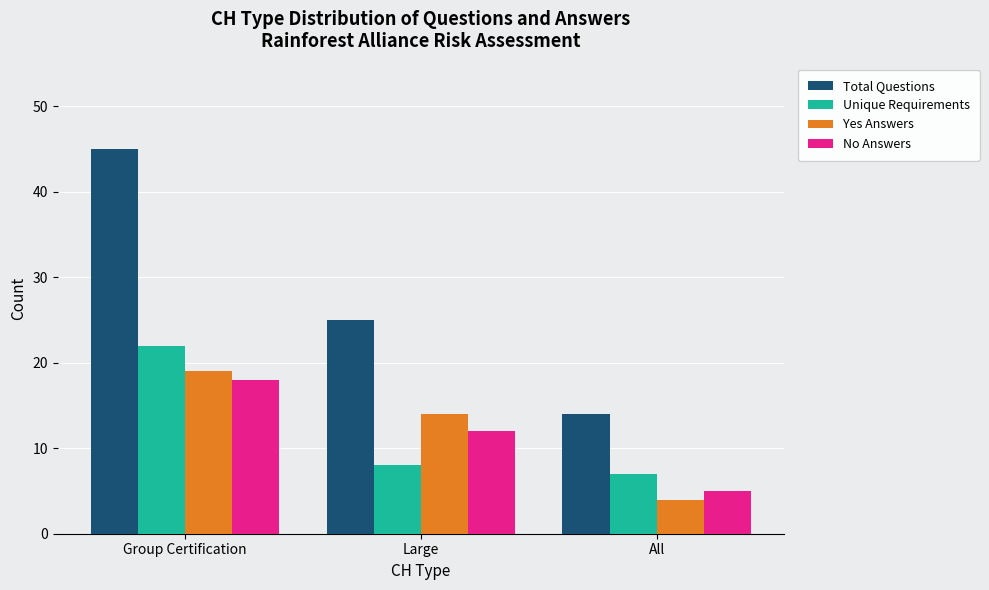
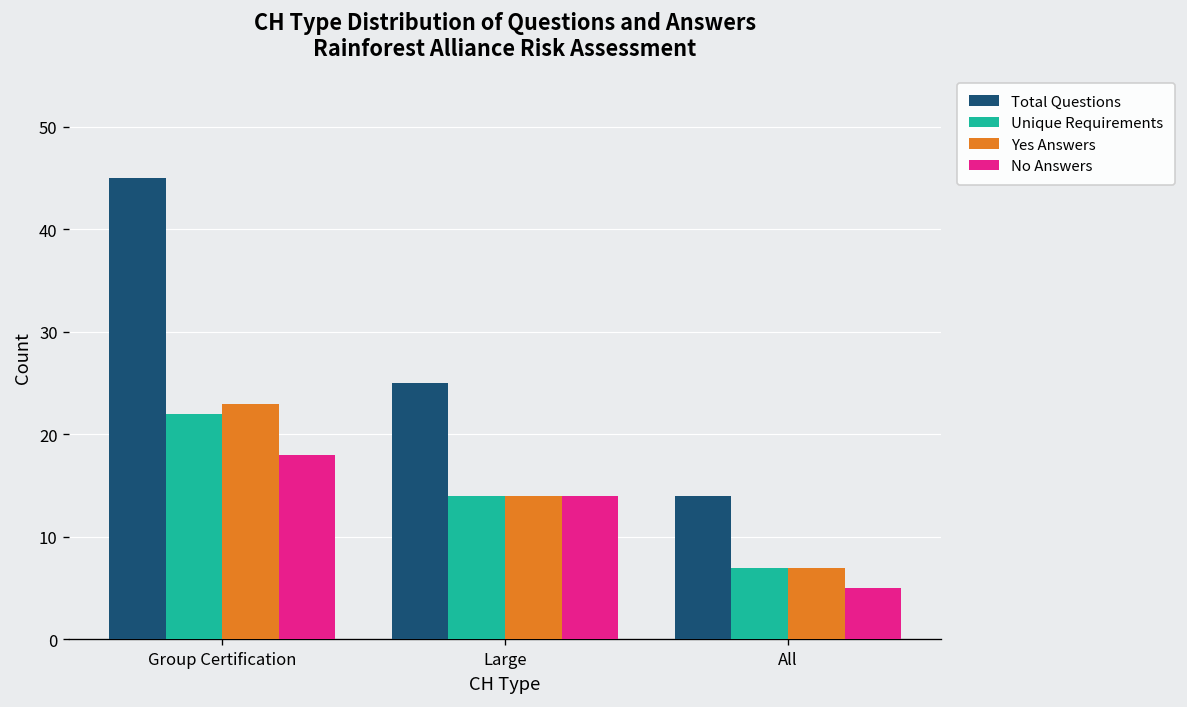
  {
    "Total Questions": {
      "Group Certification": 45,
      "Large": 25,
      "All": 14
    },
    "Unique Requirements": {
      "Group Certification": 22,
-     "Large": 8,
+     "Large": 14,
      "All": 7
    },
    "Yes Answers": {
-     "Group Certification": 19,
+     "Group Certification": 23,
      "Large": 14,
-     "All": 4
+     "All": 7
    },
    "No Answers": {
      "Group Certification": 18,
-     "Large": 12,
+     "Large": 14,
      "All": 5
    }
  }
